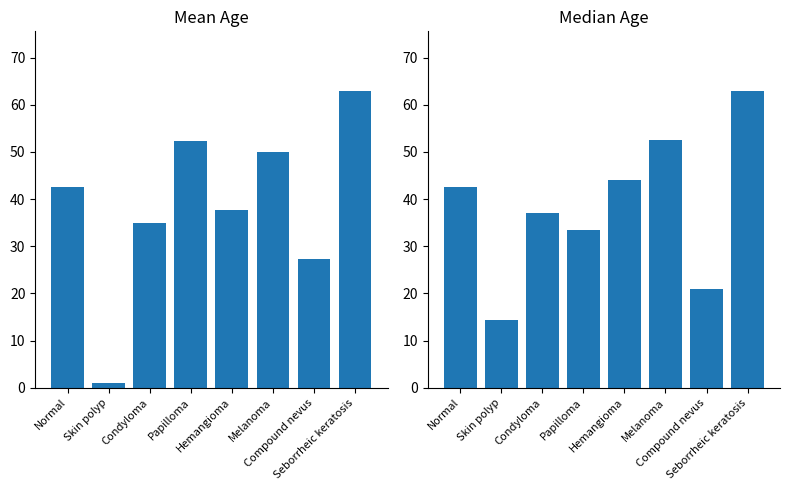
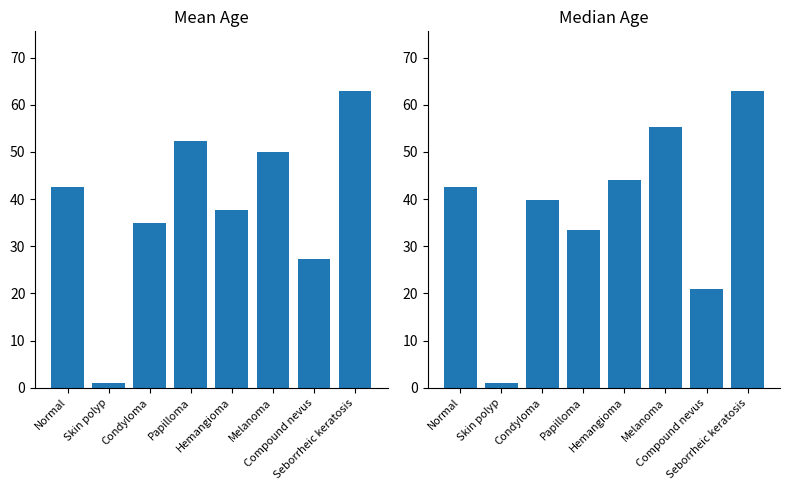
  {
    "Mean Age": {
      "Normal": 43,
      "Skin polyp": 1,
      "Condyloma": 35,
      "Papilloma": 52,
      "Hemangioma": 38,
      "Melanoma": 50,
      "Compound nevus": 27,
      "Seborrheic keratosis": 63
    },
    "Median Age": {
      "Normal": 43,
-     "Skin polyp": 14,
-     "Condyloma": 37,
+     "Skin polyp": 1,
+     "Condyloma": 40,
      "Papilloma": 33,
      "Hemangioma": 44,
-     "Melanoma": 53,
+     "Melanoma": 55,
      "Compound nevus": 21,
      "Seborrheic keratosis": 63
    }
  }
